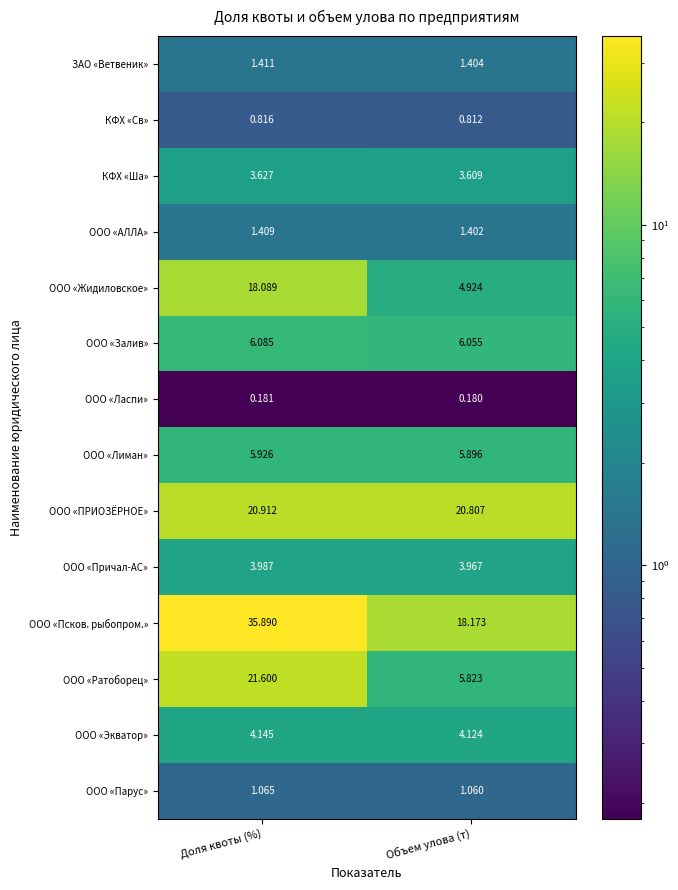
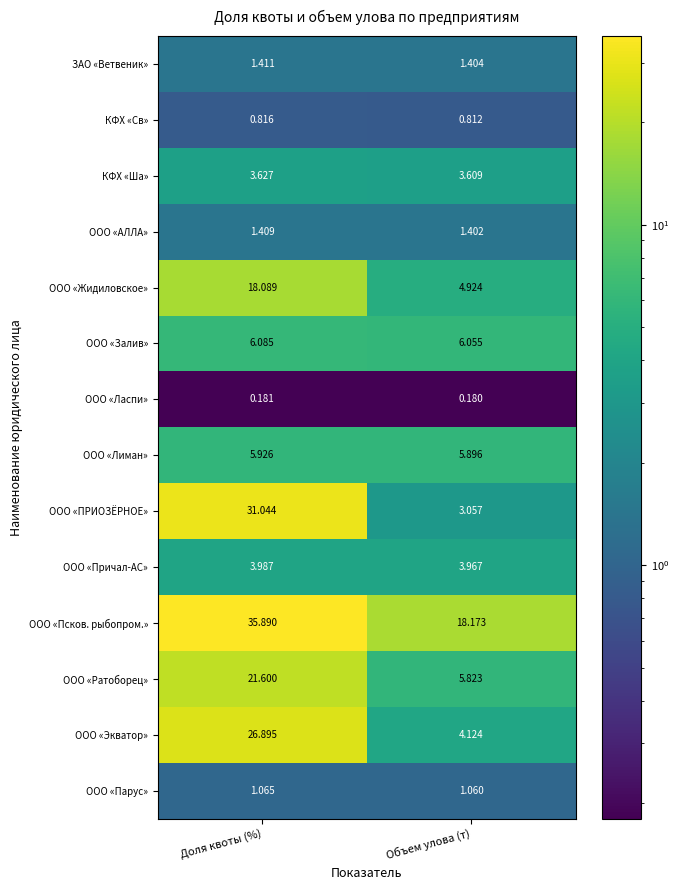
  {
    "ЗАО «Ветвеник»": {
      "Доля квоты (%)": 1.411,
      "Объем улова (т)": 1.404
    },
    "КФХ «Св»": {
      "Доля квоты (%)": 0.816,
      "Объем улова (т)": 0.812
    },
    "КФХ «Ша»": {
      "Доля квоты (%)": 3.627,
      "Объем улова (т)": 3.609
    },
    "ООО «АЛЛА»": {
      "Доля квоты (%)": 1.409,
      "Объем улова (т)": 1.402
    },
    "ООО «Жидиловское»": {
      "Доля квоты (%)": 18.089,
      "Объем улова (т)": 4.924
    },
    "ООО «Залив»": {
      "Доля квоты (%)": 6.085,
      "Объем улова (т)": 6.055
    },
    "ООО «Ласпи»": {
      "Доля квоты (%)": 0.181,
      "Объем улова (т)": 0.180
    },
    "ООО «Лиман»": {
      "Доля квоты (%)": 5.926,
      "Объем улова (т)": 5.896
    },
    "ООО «ПРИОЗЁРНОЕ»": {
-     "Доля квоты (%)": 20.912,
-     "Объем улова (т)": 20.807
+     "Доля квоты (%)": 31.044,
+     "Объем улова (т)": 3.057
    },
    "ООО «Причал-АС»": {
      "Доля квоты (%)": 3.987,
      "Объем улова (т)": 3.967
    },
    "ООО «Псков. рыбопром.»": {
      "Доля квоты (%)": 35.890,
      "Объем улова (т)": 18.173
    },
    "ООО «Ратоборец»": {
      "Доля квоты (%)": 21.600,
      "Объем улова (т)": 5.823
    },
    "ООО «Экватор»": {
-     "Доля квоты (%)": 4.145,
+     "Доля квоты (%)": 26.895,
      "Объем улова (т)": 4.124
    },
    "ООО «Парус»": {
      "Доля квоты (%)": 1.065,
      "Объем улова (т)": 1.060
    }
  }
